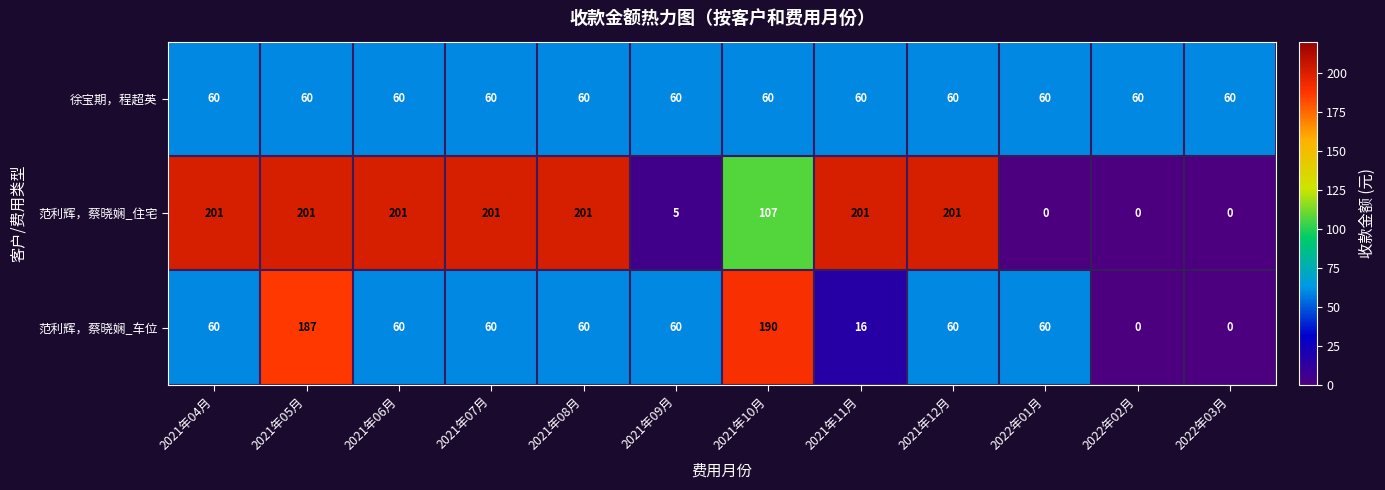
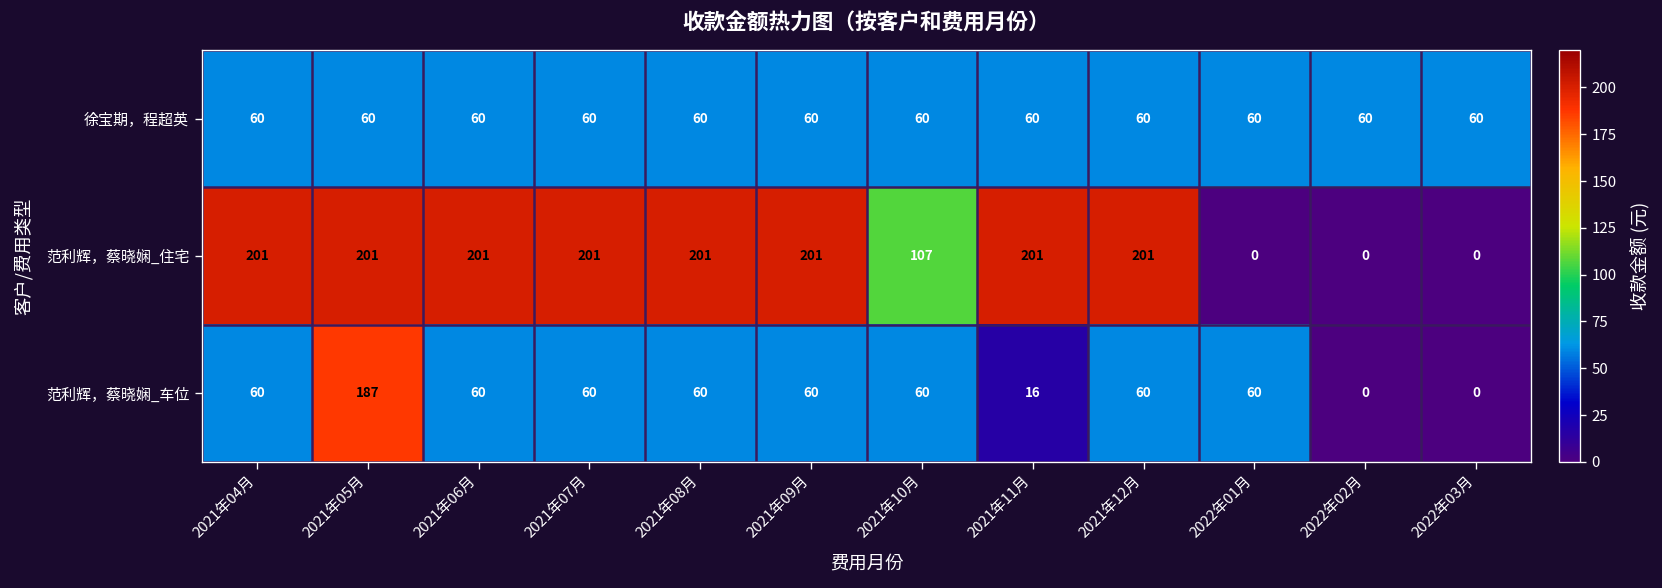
  {
    "徐宝期，程超英": {
      "2021年04月": 60,
      "2021年05月": 60,
      "2021年06月": 60,
      "2021年07月": 60,
      "2021年08月": 60,
      "2021年09月": 60,
      "2021年10月": 60,
      "2021年11月": 60,
      "2021年12月": 60,
      "2022年01月": 60,
      "2022年02月": 60,
      "2022年03月": 60
    },
    "范利辉，蔡晓娴_住宅": {
      "2021年04月": 201,
      "2021年05月": 201,
      "2021年06月": 201,
      "2021年07月": 201,
      "2021年08月": 201,
-     "2021年09月": 5,
+     "2021年09月": 201,
      "2021年10月": 107,
      "2021年11月": 201,
      "2021年12月": 201,
      "2022年01月": 0,
      "2022年02月": 0,
      "2022年03月": 0
    },
    "范利辉，蔡晓娴_车位": {
      "2021年04月": 60,
      "2021年05月": 187,
      "2021年06月": 60,
      "2021年07月": 60,
      "2021年08月": 60,
      "2021年09月": 60,
-     "2021年10月": 190,
+     "2021年10月": 60,
      "2021年11月": 16,
      "2021年12月": 60,
      "2022年01月": 60,
      "2022年02月": 0,
      "2022年03月": 0
    }
  }
